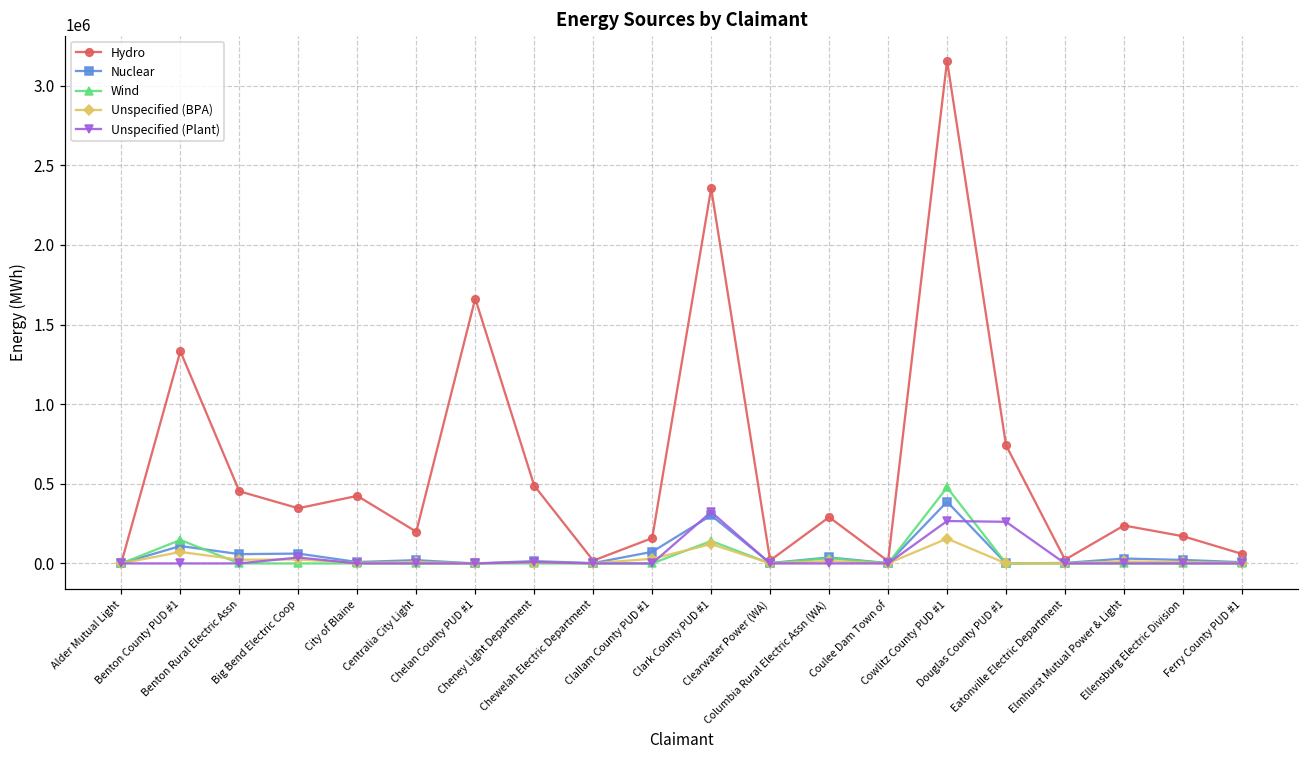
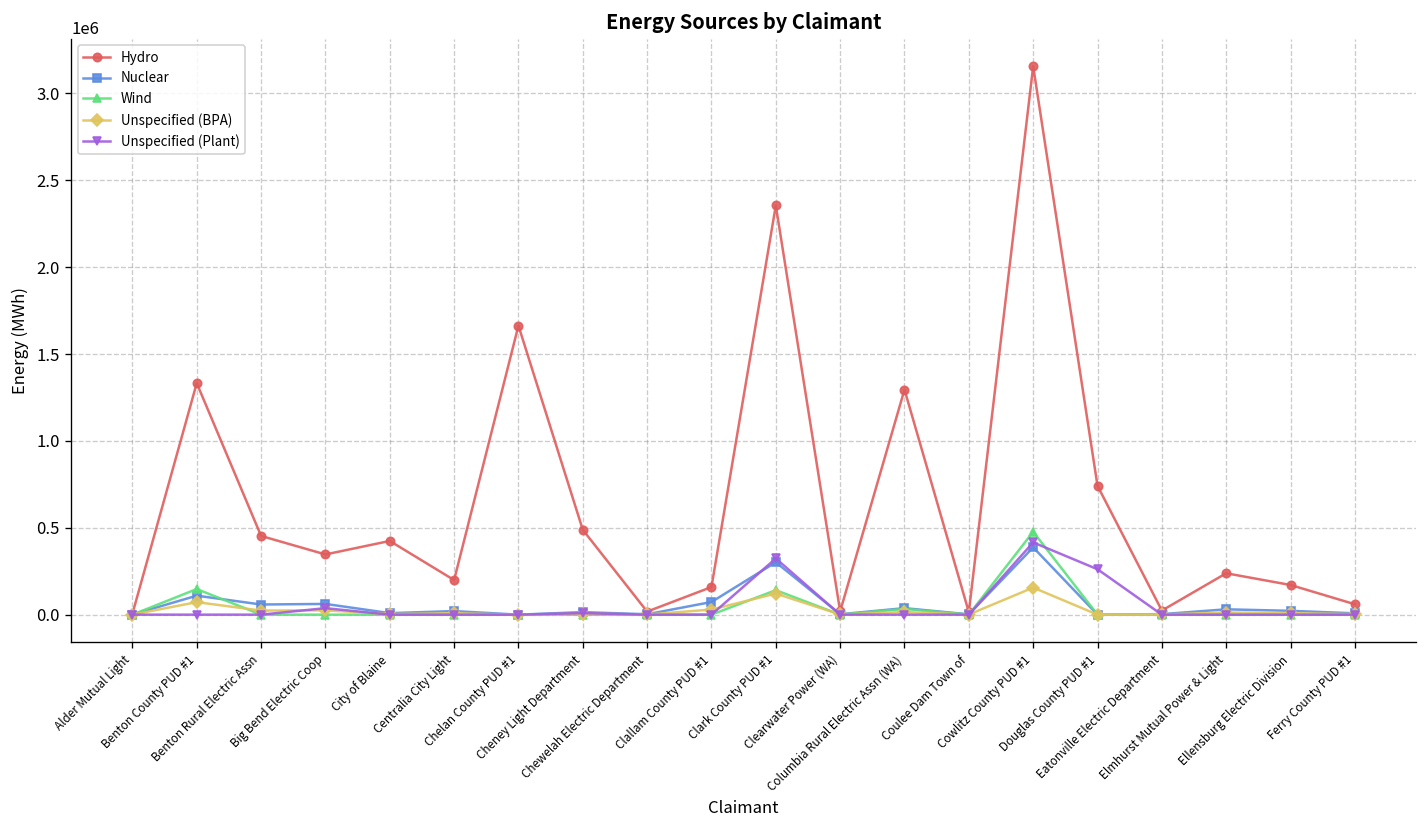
  {
    "Hydro": {
      "Benton County PUD #1": 1330000,
      "Benton Rural Electric Assn": 450000,
      "Big Bend Electric Coop": 350000,
      "City of Blaine": 420000,
      "Centralia City Light": 200000,
      "Chelan County PUD #1": 1660000,
      "Cheney Light Department": 490000,
      "Clallam County PUD #1": 160000,
      "Clark County PUD #1": 2360000,
-     "Columbia Rural Electric Assn (WA)": 290000,
+     "Columbia Rural Electric Assn (WA)": 1300000,
      "Cowlitz County PUD #1": 3160000,
      "Douglas County PUD #1": 740000,
      "Eatonville Electric Department": 20000,
      "Elmhurst Mutual Power & Light": 240000,
      "Ellensburg Electric Division": 170000,
      "Ferry County PUD #1": 60000
    },
    "Nuclear": {
      "Benton County PUD #1": 110000,
      "Benton Rural Electric Assn": 60000,
      "Big Bend Electric Coop": 60000,
      "Clallam County PUD #1": 70000,
      "Clark County PUD #1": 300000,
      "Cowlitz County PUD #1": 390000,
      "Elmhurst Mutual Power & Light": 30000
    },
    "Wind": {
      "Benton County PUD #1": 150000,
      "Big Bend Electric Coop": 0,
      "Clark County PUD #1": 140000,
      "Cowlitz County PUD #1": 480000
    },
    "Unspecified (BPA)": {
      "Benton County PUD #1": 70000,
      "Benton Rural Electric Assn": 20000,
      "Clallam County PUD #1": 30000,
      "Clark County PUD #1": 120000,
      "Cowlitz County PUD #1": 160000
    },
    "Unspecified (Plant)": {
      "Benton County PUD #1": 0,
      "Clark County PUD #1": 320000,
-     "Cowlitz County PUD #1": 270000,
+     "Cowlitz County PUD #1": 420000,
      "Douglas County PUD #1": 260000
    }
  }
